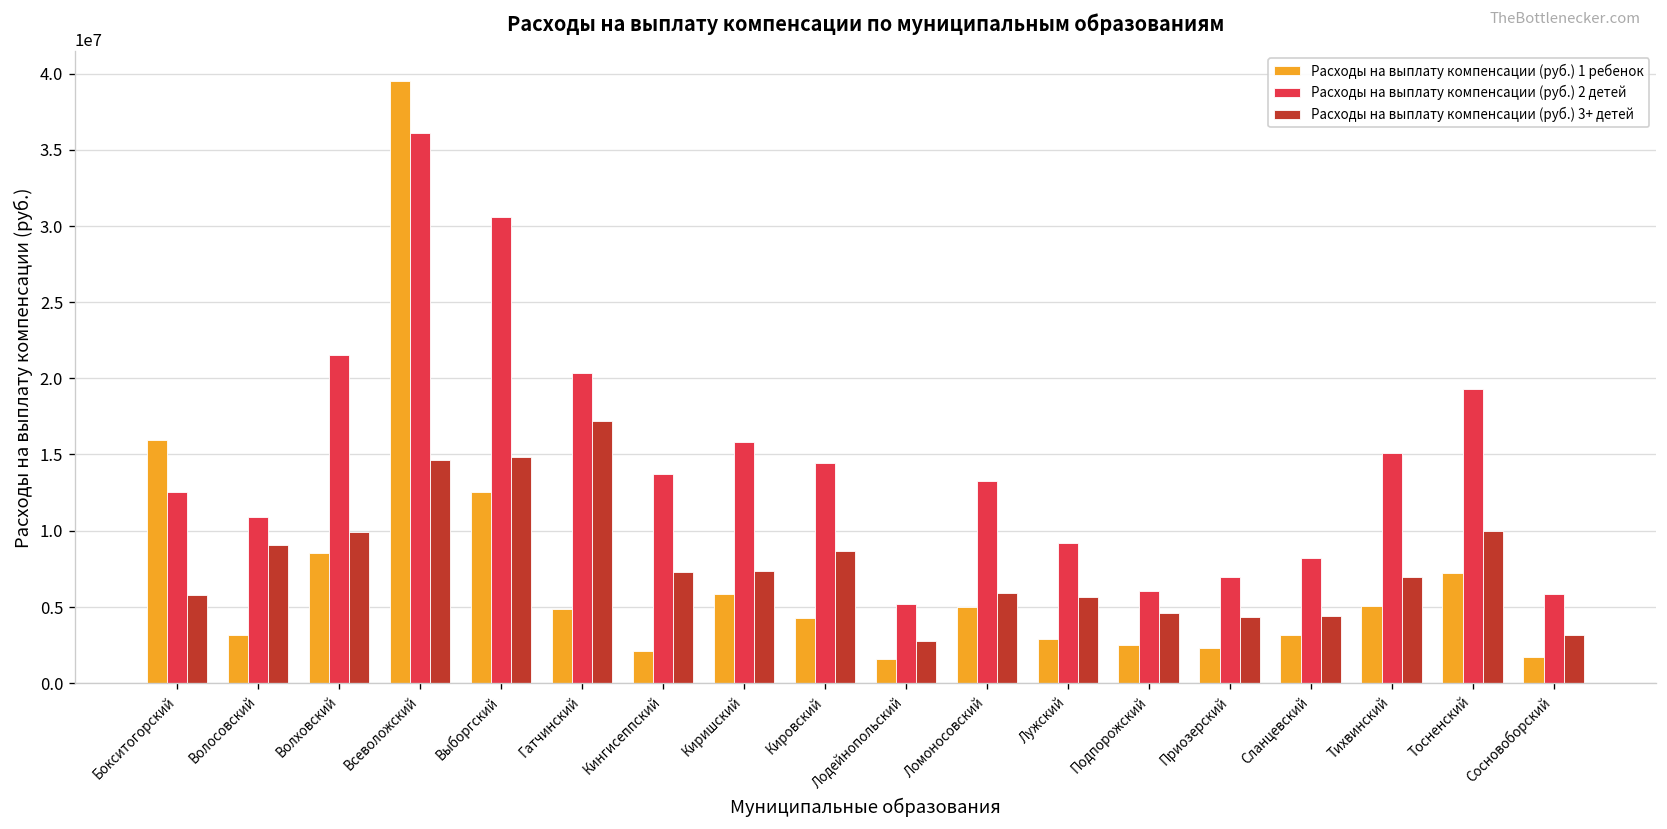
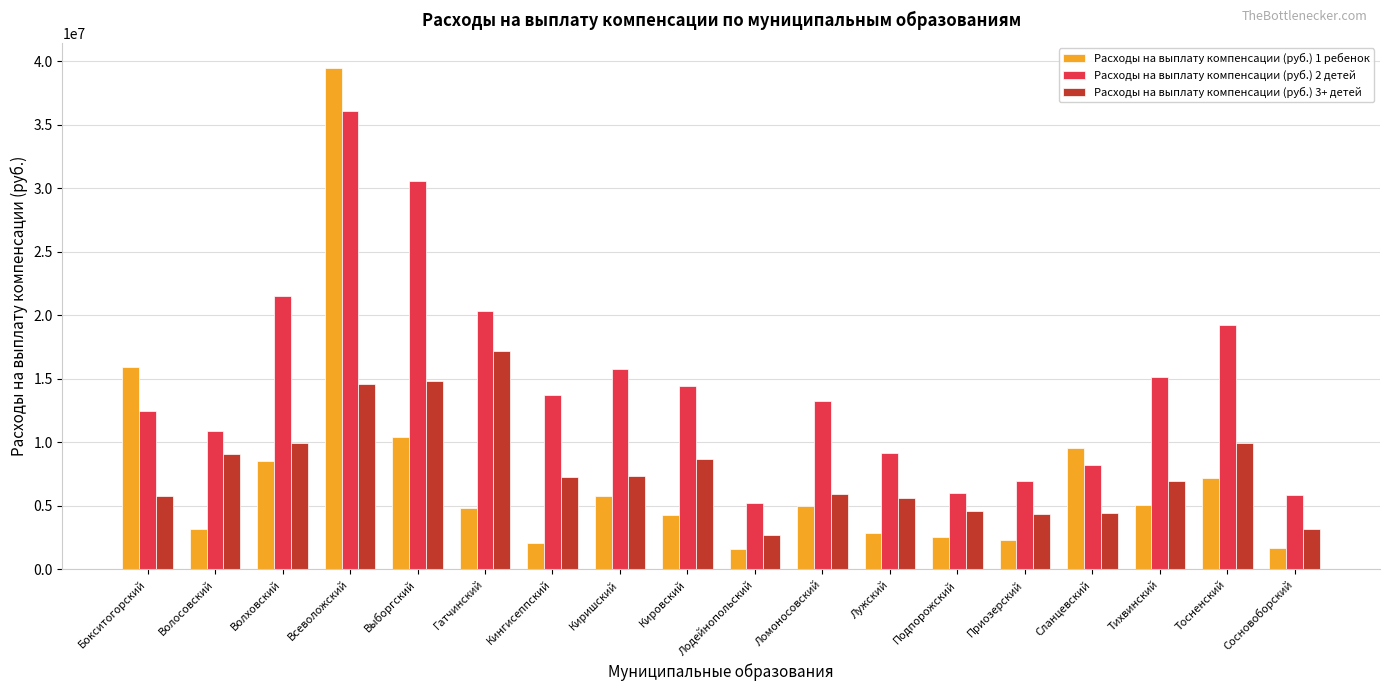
  {
    "Расходы на выплату компенсации (руб.) 1 ребенок": {
      "Бокситогорский": 16000000,
      "Волосовский": 3200000,
      "Волховский": 8500000,
      "Всеволожский": 39500000,
-     "Выборгский": 12500000,
+     "Выборгский": 10400000,
      "Гатчинский": 4800000,
      "Кингисеппский": 2100000,
      "Киришский": 5800000,
      "Кировский": 4300000,
      "Лодейнопольский": 1600000,
      "Ломоносовский": 5000000,
      "Лужский": 2900000,
      "Подпорожский": 2500000,
      "Приозерский": 2300000,
-     "Сланцевский": 3200000,
+     "Сланцевский": 9600000,
      "Тихвинский": 5000000,
      "Тосненский": 7200000,
      "Сосновоборский": 1700000
    }
  }
